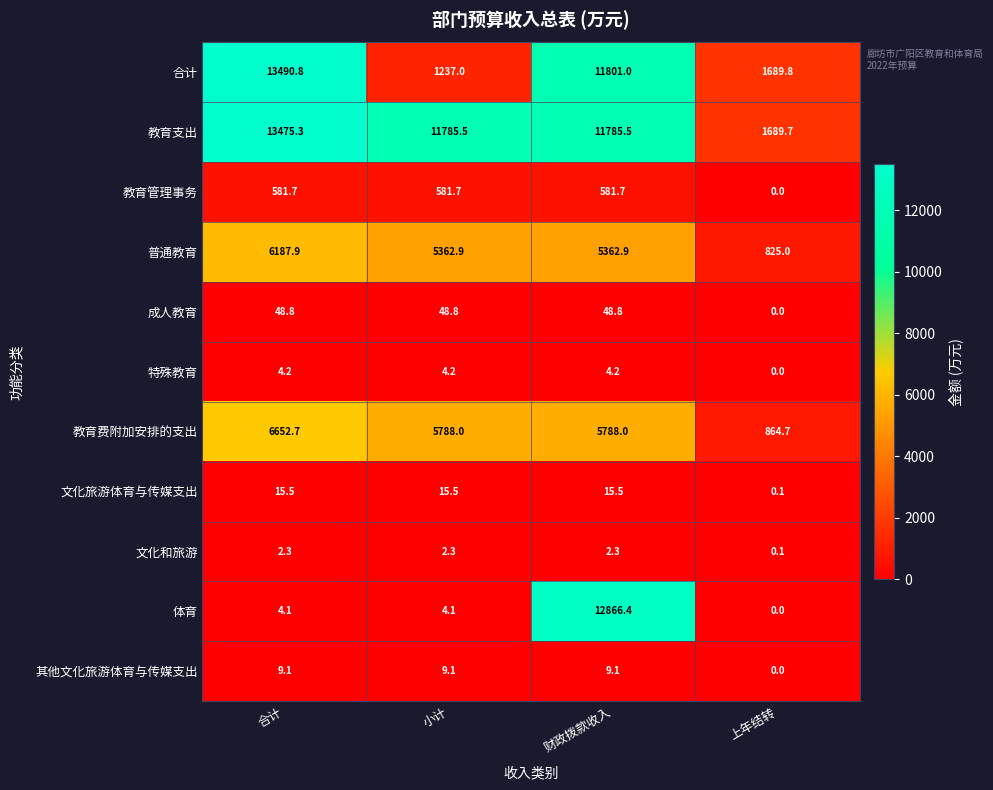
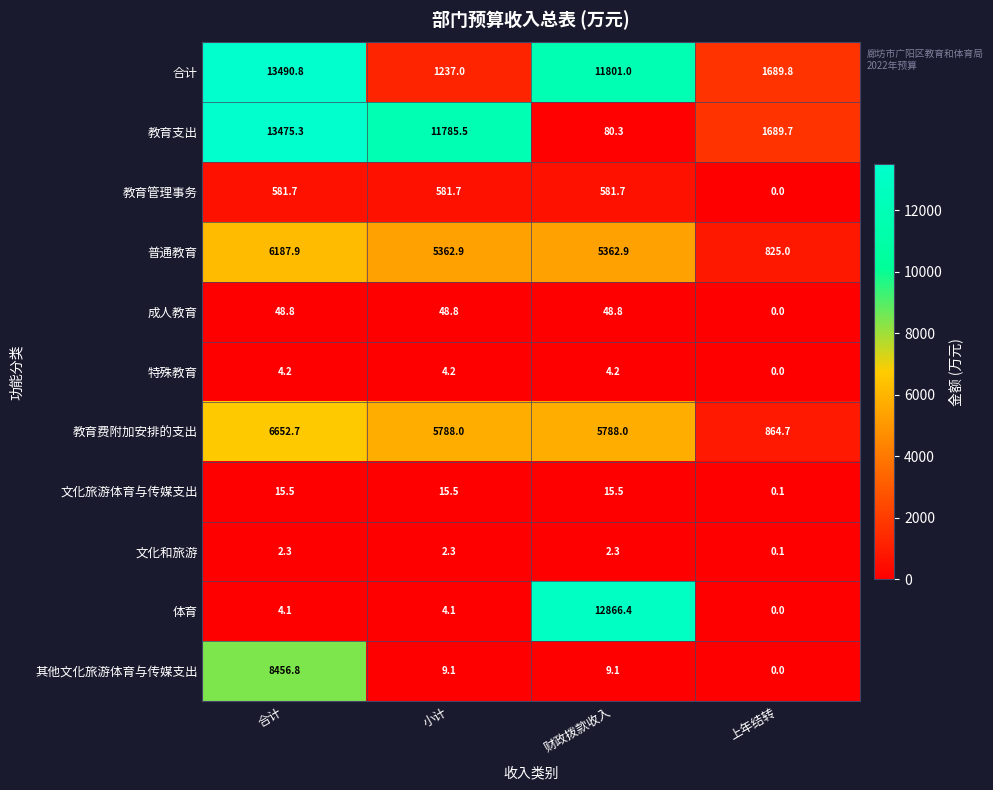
  {
    "合计": {
      "合计": 13490.8,
      "小计": 1237.0,
      "财政拨款收入": 11801.0,
      "上年结转": 1689.8
    },
    "教育支出": {
      "合计": 13475.3,
      "小计": 11785.5,
-     "财政拨款收入": 11785.5,
+     "财政拨款收入": 80.3,
      "上年结转": 1689.7
    },
    "教育管理事务": {
      "合计": 581.7,
      "小计": 581.7,
      "财政拨款收入": 581.7,
      "上年结转": 0.0
    },
    "普通教育": {
      "合计": 6187.9,
      "小计": 5362.9,
      "财政拨款收入": 5362.9,
      "上年结转": 825.0
    },
    "成人教育": {
      "合计": 48.8,
      "小计": 48.8,
      "财政拨款收入": 48.8,
      "上年结转": 0.0
    },
    "特殊教育": {
      "合计": 4.2,
      "小计": 4.2,
      "财政拨款收入": 4.2,
      "上年结转": 0.0
    },
    "教育费附加安排的支出": {
      "合计": 6652.7,
      "小计": 5788.0,
      "财政拨款收入": 5788.0,
      "上年结转": 864.7
    },
    "文化旅游体育与传媒支出": {
      "合计": 15.5,
      "小计": 15.5,
      "财政拨款收入": 15.5,
      "上年结转": 0.1
    },
    "文化和旅游": {
      "合计": 2.3,
      "小计": 2.3,
      "财政拨款收入": 2.3,
      "上年结转": 0.1
    },
    "体育": {
      "合计": 4.1,
      "小计": 4.1,
      "财政拨款收入": 12866.4,
      "上年结转": 0.0
    },
    "其他文化旅游体育与传媒支出": {
-     "合计": 9.1,
+     "合计": 8456.8,
      "小计": 9.1,
      "财政拨款收入": 9.1,
      "上年结转": 0.0
    }
  }
